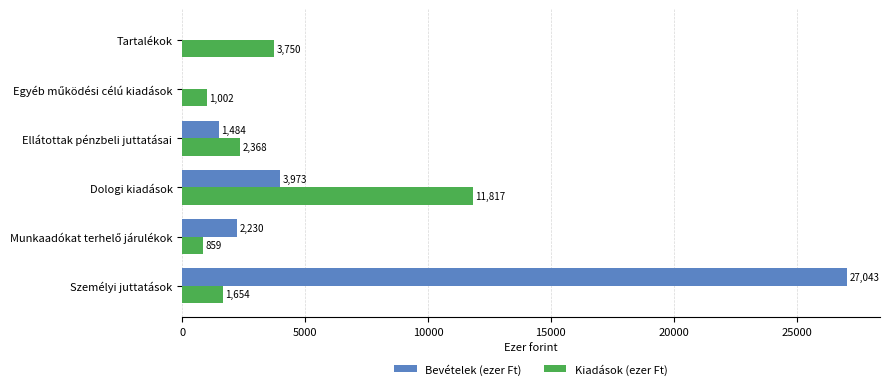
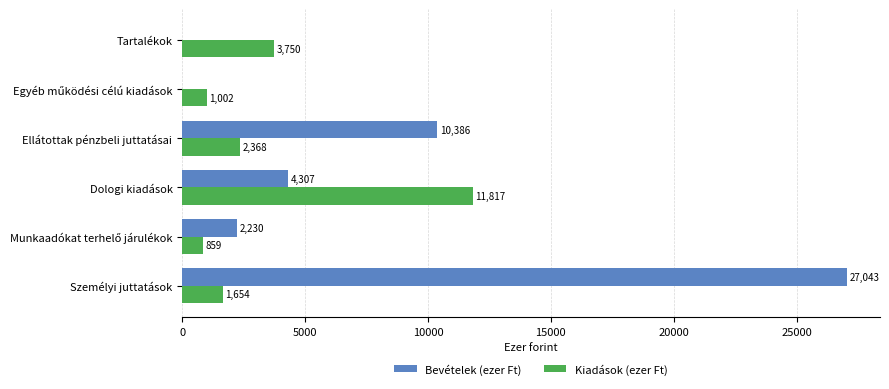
  {
    "Bevételek (ezer Ft)": {
-     "Ellátottak pénzbeli juttatásai": "1,484",
-     "Dologi kiadások": "3,973",
+     "Ellátottak pénzbeli juttatásai": "10,386",
+     "Dologi kiadások": "4,307",
      "Munkaadókat terhelő járulékok": "2,230",
      "Személyi juttatások": "27,043"
    },
    "Kiadások (ezer Ft)": {
      "Tartalékok": "3,750",
      "Egyéb működési célú kiadások": "1,002",
      "Ellátottak pénzbeli juttatásai": "2,368",
      "Dologi kiadások": "11,817",
      "Munkaadókat terhelő járulékok": "859",
      "Személyi juttatások": "1,654"
    }
  }
